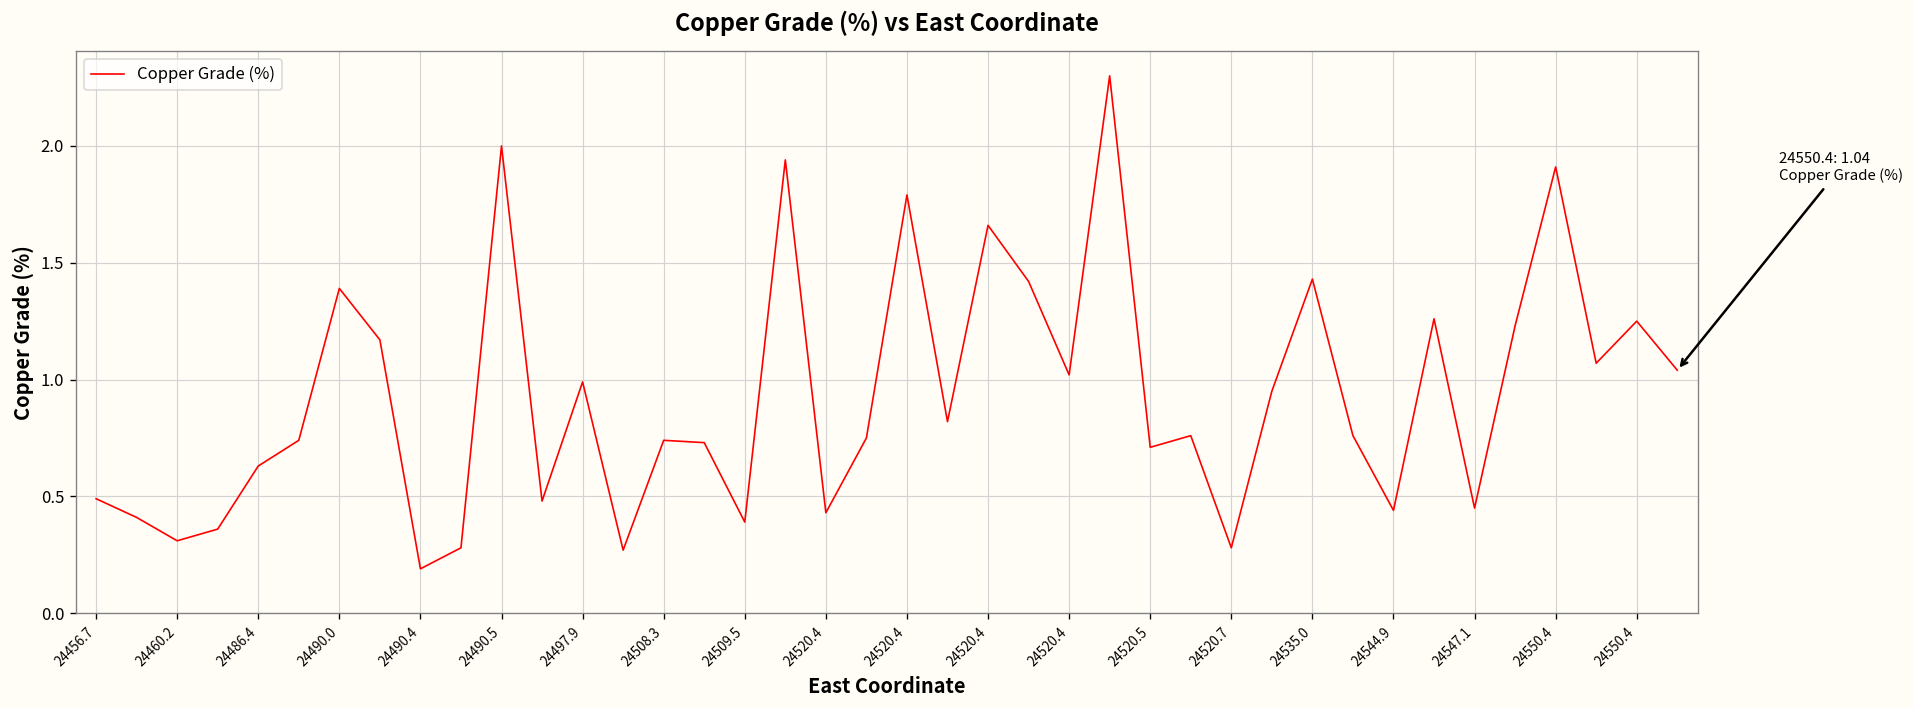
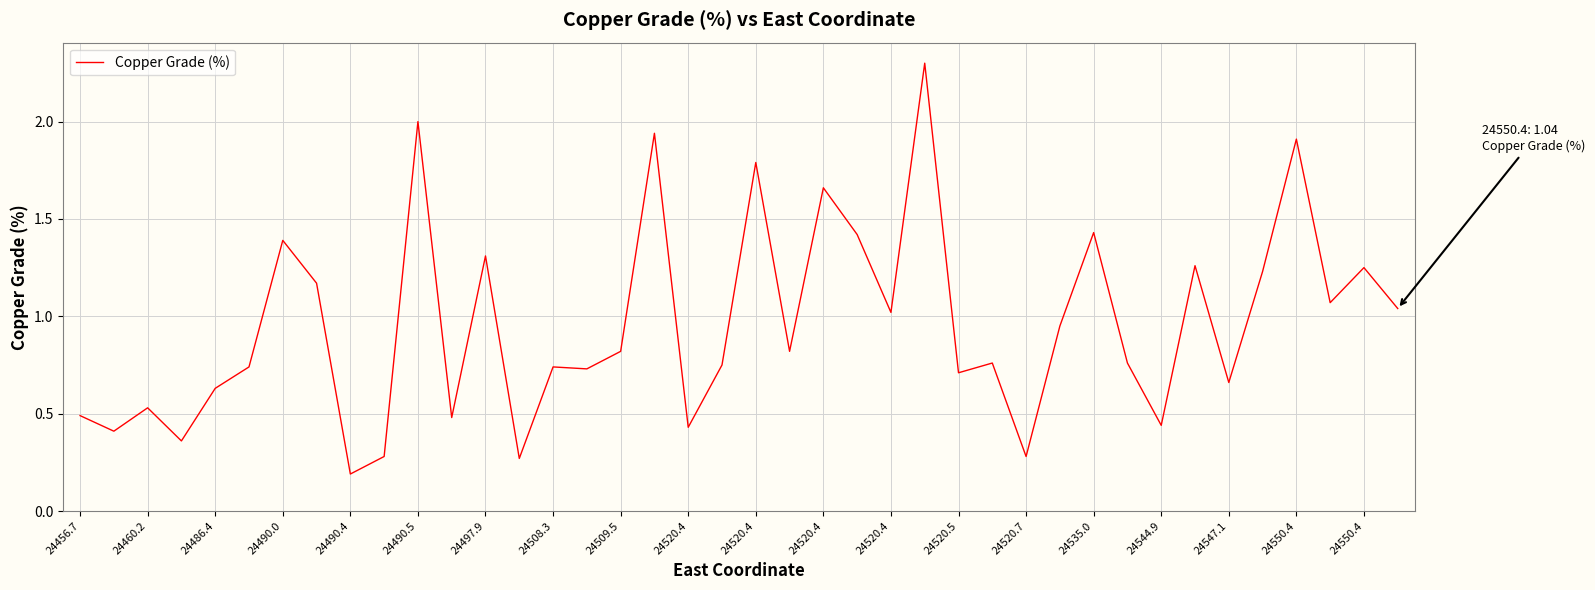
  {
    "24456.7": 0.49,
-   "24460.2": 0.31,
+   "24460.2": 0.53,
    "24486.4": 0.63,
    "24490.0": 1.39,
    "24490.5": 2.00,
-   "24497.9": 0.99,
+   "24497.9": 1.31,
    "24508.3": 0.74,
-   "24509.5": 0.39,
+   "24509.5": 0.82,
    "24535.0": 1.43,
    "24544.9": 0.44,
-   "24547.1": 0.45
+   "24547.1": 0.66
  }
